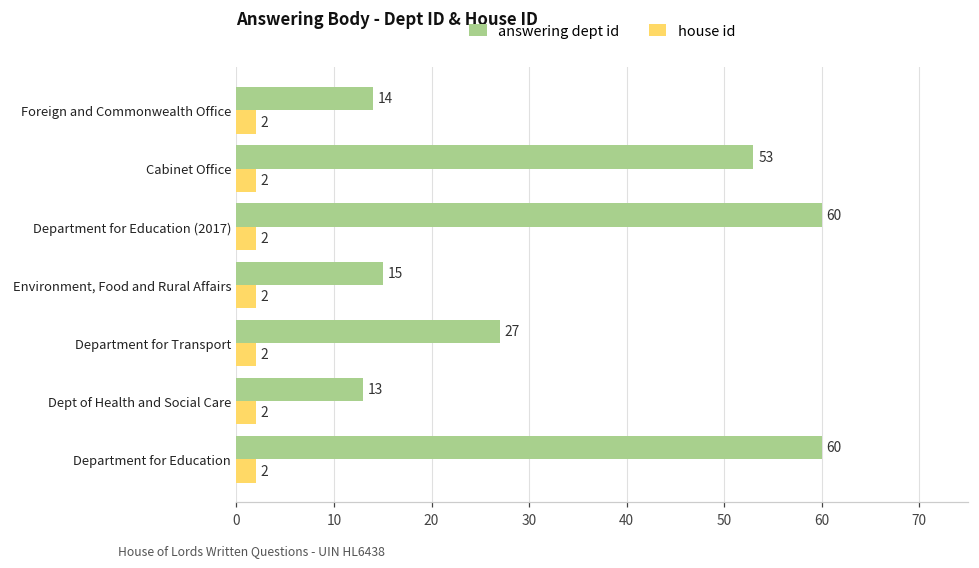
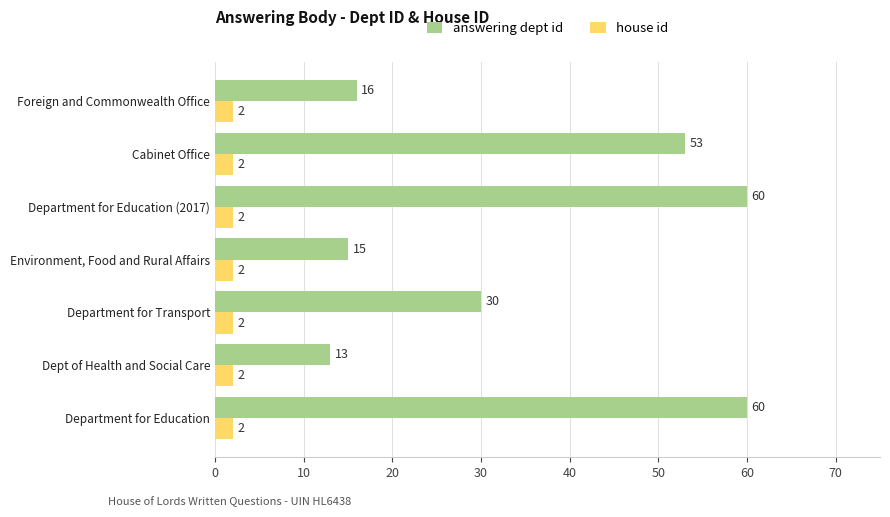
  {
    "answering dept id": {
-     "Foreign and Commonwealth Office": 14,
+     "Foreign and Commonwealth Office": 16,
      "Cabinet Office": 53,
      "Department for Education (2017)": 60,
      "Environment, Food and Rural Affairs": 15,
-     "Department for Transport": 27,
+     "Department for Transport": 30,
      "Dept of Health and Social Care": 13,
      "Department for Education": 60
    },
    "house id": {
      "Foreign and Commonwealth Office": 2,
      "Cabinet Office": 2,
      "Department for Education (2017)": 2,
      "Environment, Food and Rural Affairs": 2,
      "Department for Transport": 2,
      "Dept of Health and Social Care": 2,
      "Department for Education": 2
    }
  }
